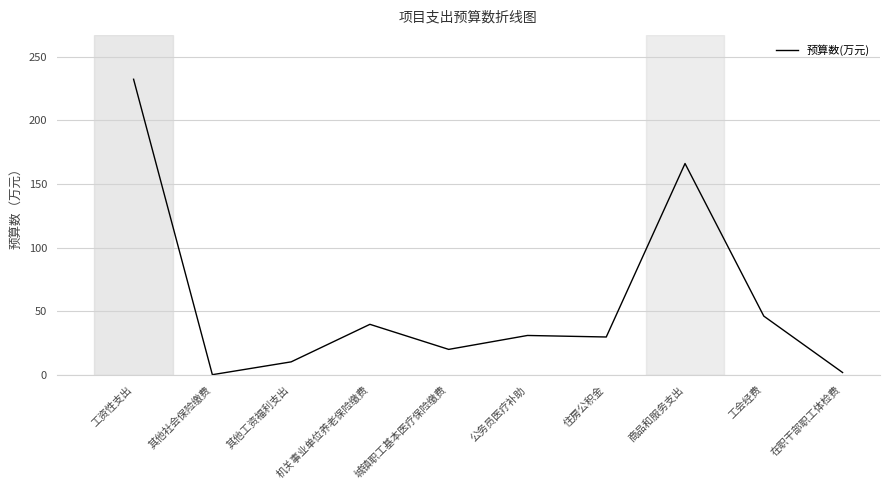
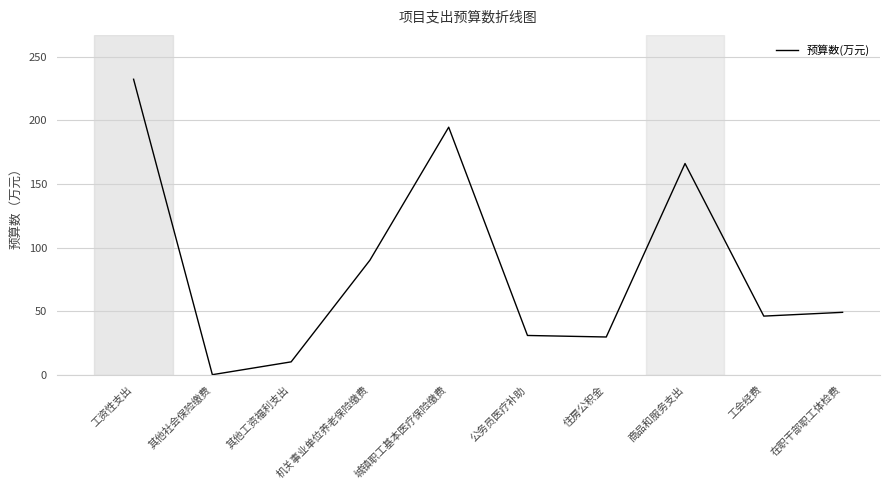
  {
    "工资性支出": 232,
    "其他社会保险缴费": 0,
    "其他工资福利支出": 10,
-   "机关事业单位养老保险缴费": 40,
-   "城镇职工基本医疗保险缴费": 20,
+   "机关事业单位养老保险缴费": 90,
+   "城镇职工基本医疗保险缴费": 195,
    "公务员医疗补助": 31,
    "住房公积金": 30,
    "商品和服务支出": 166,
    "工会经费": 46,
-   "在职干部职工体检费": 2
+   "在职干部职工体检费": 49
  }
